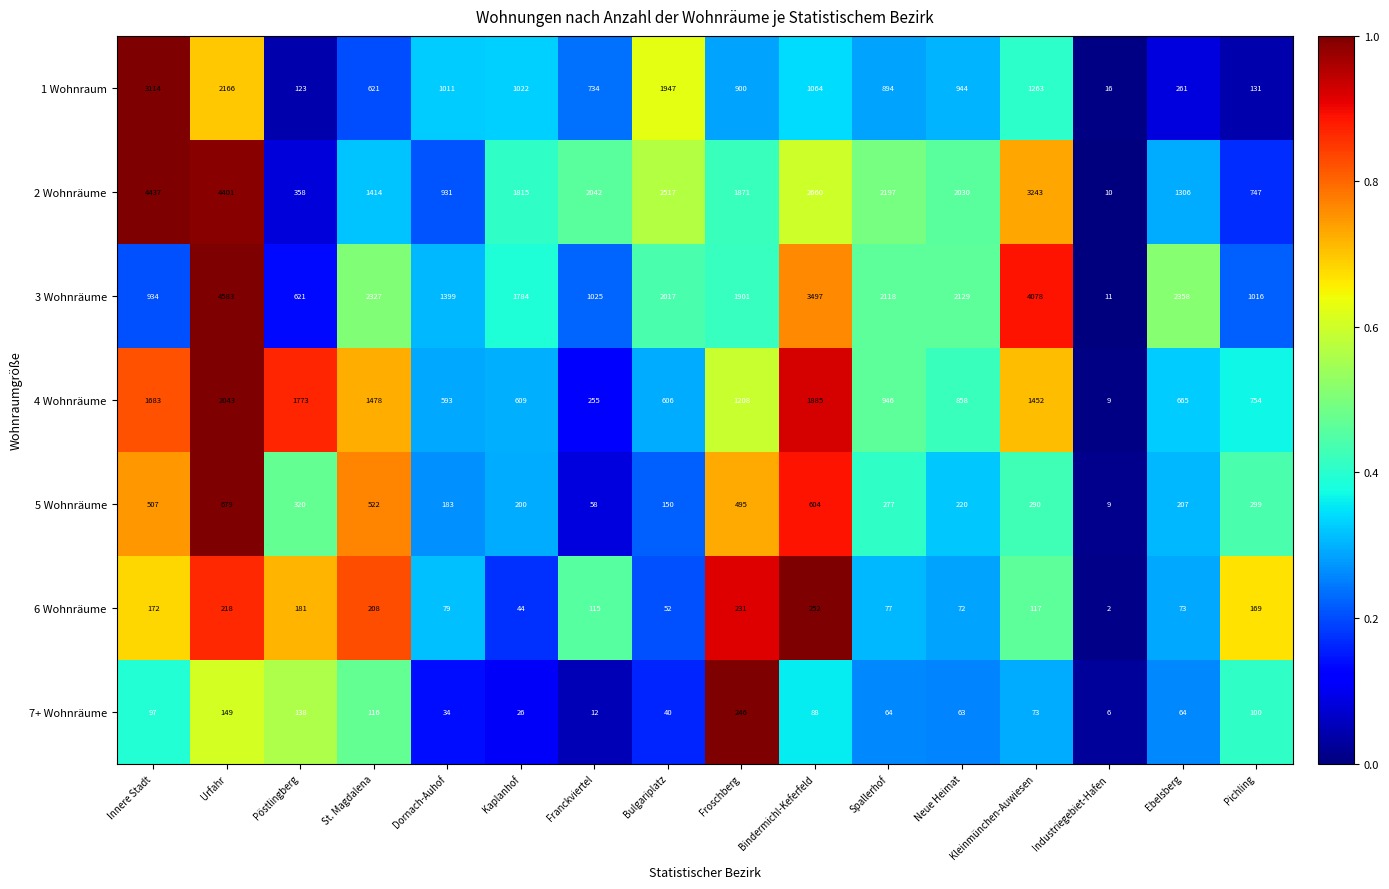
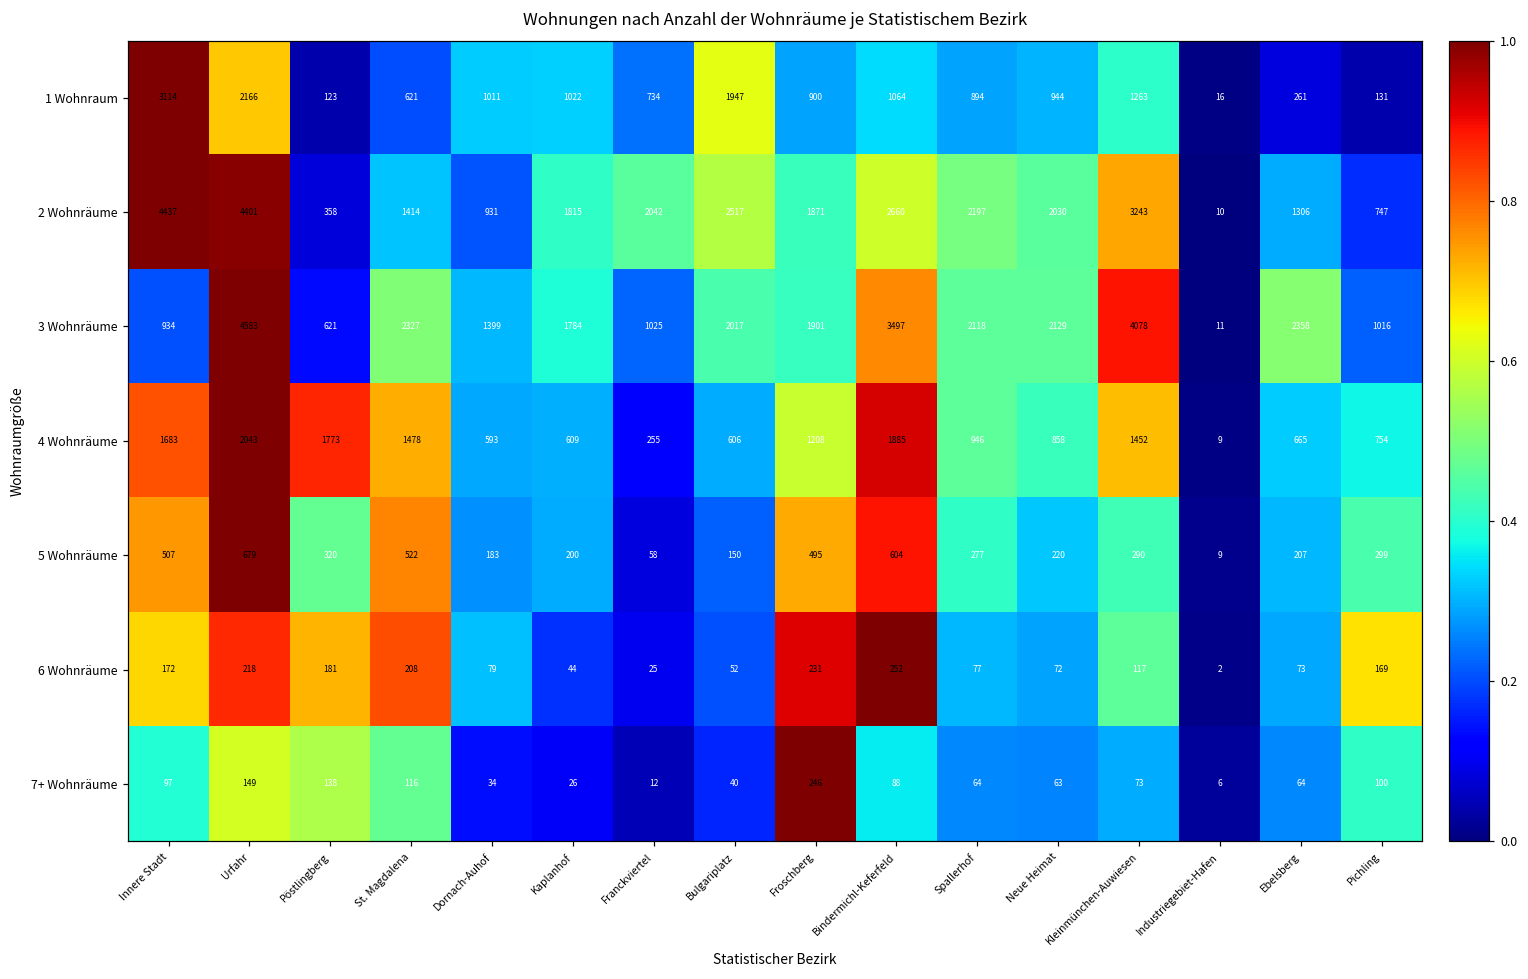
  {
    "1 Wohnraum": {
      "Innere Stadt": 3114,
      "Urfahr": 2166,
      "Pöstlingberg": 123,
      "St. Magdalena": 621,
      "Dornach-Auhof": 1011,
      "Kaplanhof": 1022,
      "Franckviertel": 734,
      "Bulgariplatz": 1947,
      "Froschberg": 900,
      "Bindermichl-Keferfeld": 1064,
      "Spallerhof": 894,
      "Neue Heimat": 944,
      "Kleinmünchen-Auwiesen": 1263,
      "Industriegebiet-Hafen": 16,
      "Ebelsberg": 261,
      "Pichling": 131
    },
    "2 Wohnräume": {
      "Innere Stadt": 4437,
      "Urfahr": 4401,
      "Pöstlingberg": 358,
      "St. Magdalena": 1414,
      "Dornach-Auhof": 931,
      "Kaplanhof": 1815,
      "Franckviertel": 2042,
      "Bulgariplatz": 2517,
      "Froschberg": 1871,
      "Bindermichl-Keferfeld": 2660,
      "Spallerhof": 2197,
      "Neue Heimat": 2030,
      "Kleinmünchen-Auwiesen": 3243,
      "Industriegebiet-Hafen": 10,
      "Ebelsberg": 1306,
      "Pichling": 747
    },
    "3 Wohnräume": {
      "Innere Stadt": 934,
      "Urfahr": 4583,
      "Pöstlingberg": 621,
      "St. Magdalena": 2327,
      "Dornach-Auhof": 1399,
      "Kaplanhof": 1784,
      "Franckviertel": 1025,
      "Bulgariplatz": 2017,
      "Froschberg": 1901,
      "Bindermichl-Keferfeld": 3497,
      "Spallerhof": 2118,
      "Neue Heimat": 2129,
      "Kleinmünchen-Auwiesen": 4078,
      "Industriegebiet-Hafen": 11,
      "Ebelsberg": 2358,
      "Pichling": 1016
    },
    "4 Wohnräume": {
      "Innere Stadt": 1683,
      "Urfahr": 2043,
      "Pöstlingberg": 1773,
      "St. Magdalena": 1478,
      "Dornach-Auhof": 593,
      "Kaplanhof": 609,
      "Franckviertel": 255,
      "Bulgariplatz": 606,
      "Froschberg": 1208,
      "Bindermichl-Keferfeld": 1885,
      "Spallerhof": 946,
      "Neue Heimat": 858,
      "Kleinmünchen-Auwiesen": 1452,
      "Industriegebiet-Hafen": 9,
      "Ebelsberg": 665,
      "Pichling": 754
    },
    "5 Wohnräume": {
      "Innere Stadt": 507,
      "Urfahr": 679,
      "Pöstlingberg": 320,
      "St. Magdalena": 522,
      "Dornach-Auhof": 183,
      "Kaplanhof": 200,
      "Franckviertel": 58,
      "Bulgariplatz": 150,
      "Froschberg": 495,
      "Bindermichl-Keferfeld": 604,
      "Spallerhof": 277,
      "Neue Heimat": 220,
      "Kleinmünchen-Auwiesen": 290,
      "Industriegebiet-Hafen": 9,
      "Ebelsberg": 207,
      "Pichling": 299
    },
    "6 Wohnräume": {
      "Innere Stadt": 172,
      "Urfahr": 218,
      "Pöstlingberg": 181,
      "St. Magdalena": 208,
      "Dornach-Auhof": 79,
      "Kaplanhof": 44,
-     "Franckviertel": 115,
+     "Franckviertel": 25,
      "Bulgariplatz": 52,
      "Froschberg": 231,
      "Bindermichl-Keferfeld": 252,
      "Spallerhof": 77,
      "Neue Heimat": 72,
      "Kleinmünchen-Auwiesen": 117,
      "Industriegebiet-Hafen": 2,
      "Ebelsberg": 73,
      "Pichling": 169
    },
    "7+ Wohnräume": {
      "Innere Stadt": 97,
      "Urfahr": 149,
      "Pöstlingberg": 138,
      "St. Magdalena": 116,
      "Dornach-Auhof": 34,
      "Kaplanhof": 26,
      "Franckviertel": 12,
      "Bulgariplatz": 40,
      "Froschberg": 246,
      "Bindermichl-Keferfeld": 88,
      "Spallerhof": 64,
      "Neue Heimat": 63,
      "Kleinmünchen-Auwiesen": 73,
      "Industriegebiet-Hafen": 6,
      "Ebelsberg": 64,
      "Pichling": 100
    }
  }
